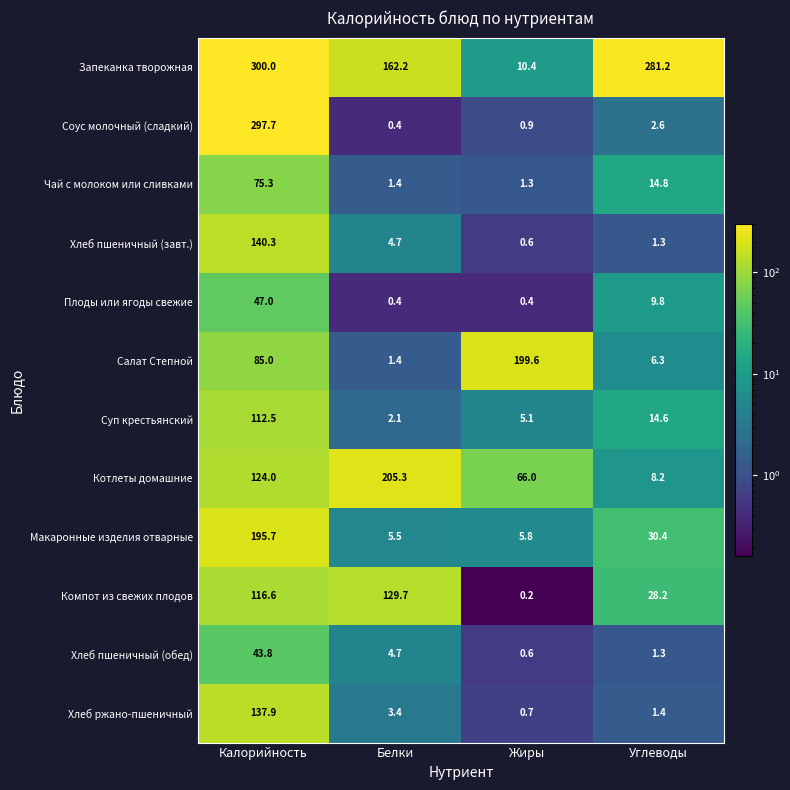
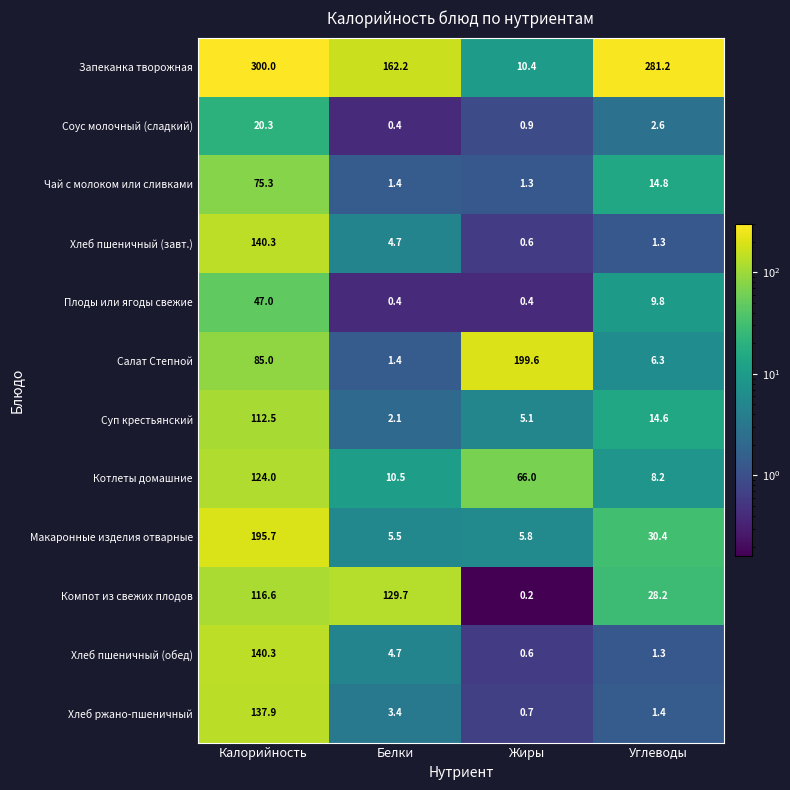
  {
    "Запеканка творожная": {
      "Калорийность": 300.0,
      "Белки": 162.2,
      "Жиры": 10.4,
      "Углеводы": 281.2
    },
    "Соус молочный (сладкий)": {
-     "Калорийность": 297.7,
+     "Калорийность": 20.3,
      "Белки": 0.4,
      "Жиры": 0.9,
      "Углеводы": 2.6
    },
    "Чай с молоком или сливками": {
      "Калорийность": 75.3,
      "Белки": 1.4,
      "Жиры": 1.3,
      "Углеводы": 14.8
    },
    "Хлеб пшеничный (завт.)": {
      "Калорийность": 140.3,
      "Белки": 4.7,
      "Жиры": 0.6,
      "Углеводы": 1.3
    },
    "Плоды или ягоды свежие": {
      "Калорийность": 47.0,
      "Белки": 0.4,
      "Жиры": 0.4,
      "Углеводы": 9.8
    },
    "Салат Степной": {
      "Калорийность": 85.0,
      "Белки": 1.4,
      "Жиры": 199.6,
      "Углеводы": 6.3
    },
    "Суп крестьянский": {
      "Калорийность": 112.5,
      "Белки": 2.1,
      "Жиры": 5.1,
      "Углеводы": 14.6
    },
    "Котлеты домашние": {
      "Калорийность": 124.0,
-     "Белки": 205.3,
+     "Белки": 10.5,
      "Жиры": 66.0,
      "Углеводы": 8.2
    },
    "Макаронные изделия отварные": {
      "Калорийность": 195.7,
      "Белки": 5.5,
      "Жиры": 5.8,
      "Углеводы": 30.4
    },
    "Компот из свежих плодов": {
      "Калорийность": 116.6,
      "Белки": 129.7,
      "Жиры": 0.2,
      "Углеводы": 28.2
    },
    "Хлеб пшеничный (обед)": {
-     "Калорийность": 43.8,
+     "Калорийность": 140.3,
      "Белки": 4.7,
      "Жиры": 0.6,
      "Углеводы": 1.3
    },
    "Хлеб ржано-пшеничный": {
      "Калорийность": 137.9,
      "Белки": 3.4,
      "Жиры": 0.7,
      "Углеводы": 1.4
    }
  }
